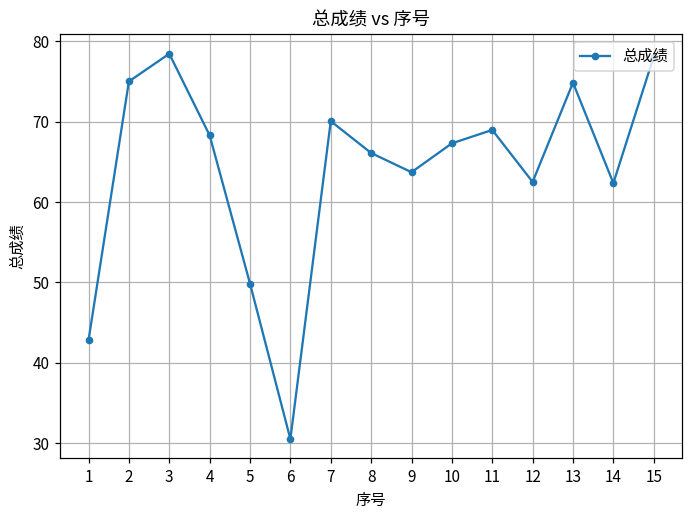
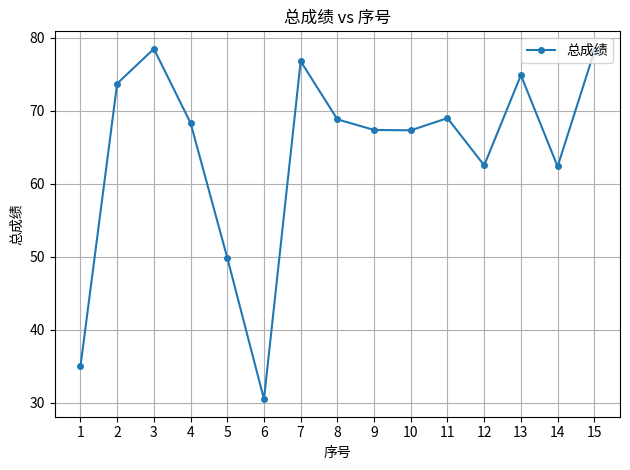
  {
-   "1": 43,
-   "2": 75,
+   "1": 35,
+   "2": 74,
    "3": 78,
    "4": 68,
    "5": 50,
    "6": 31,
-   "7": 70,
-   "8": 66,
-   "9": 64,
+   "7": 77,
+   "8": 69,
+   "9": 67,
    "10": 67,
    "11": 69,
    "12": 63,
    "13": 75,
    "14": 62
  }
